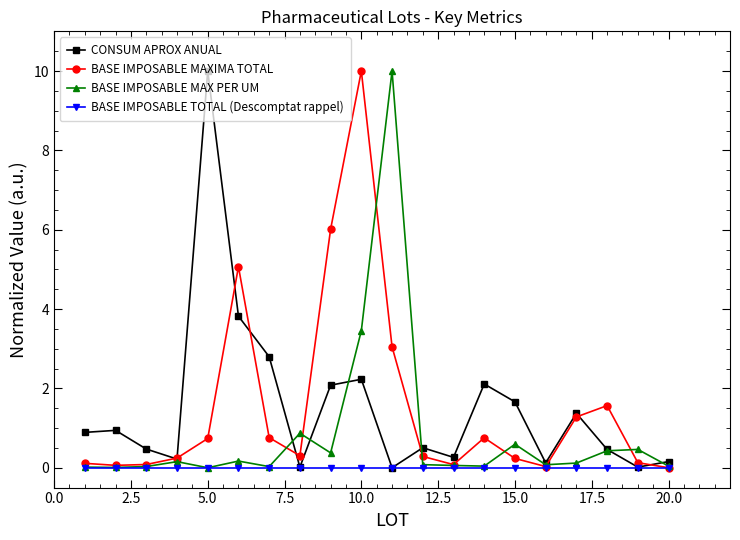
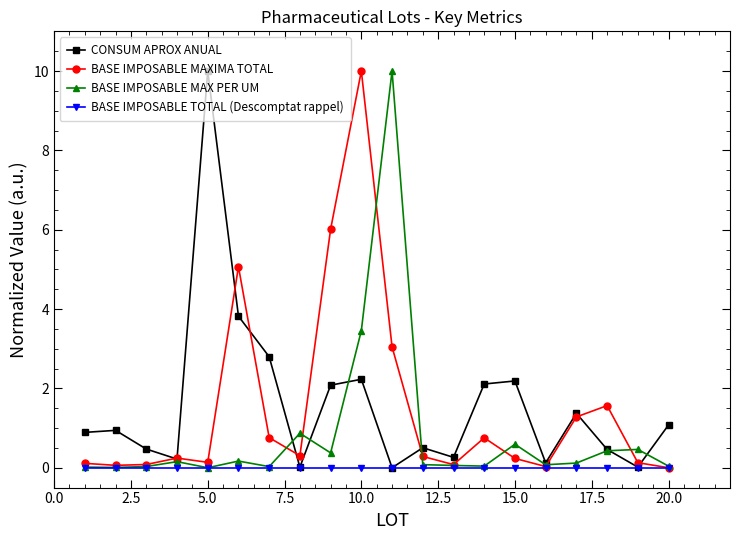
  {
    "CONSUM APROX ANUAL": {
      "10.0": 2.2,
-     "15.0": 1.7,
-     "20.0": 0.2
+     "15.0": 2.2,
+     "20.0": 1.1
    },
    "BASE IMPOSABLE MAXIMA TOTAL": {
-     "5.0": 0.7,
+     "5.0": 0.1,
      "10.0": 10.0,
      "15.0": 0.2
    },
    "BASE IMPOSABLE MAX PER UM": {
      "10.0": 3.5,
      "15.0": 0.6
    },
    "BASE IMPOSABLE TOTAL (Descomptat rappel)": {
      "10.0": 0.0,
      "15.0": 0.0
    }
  }
